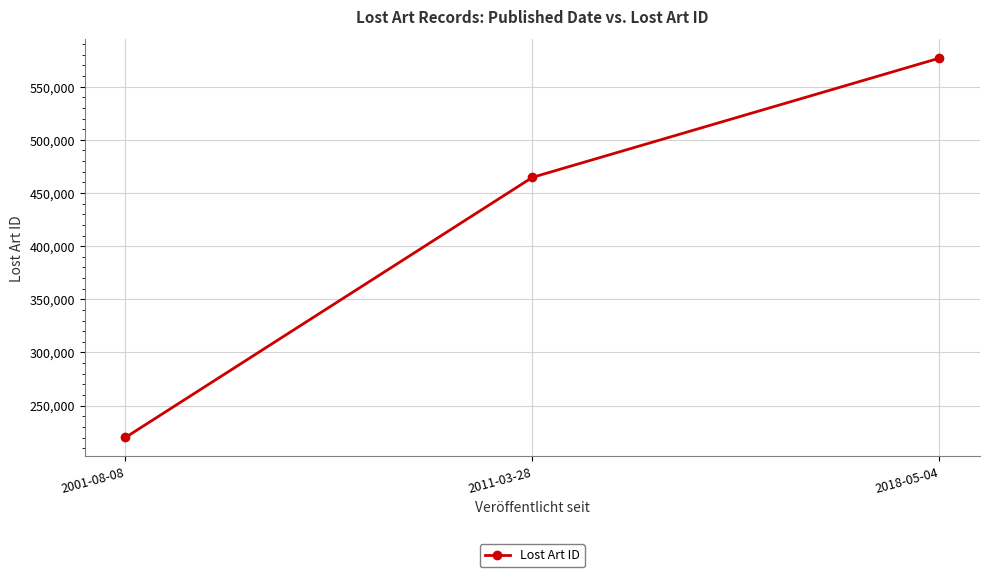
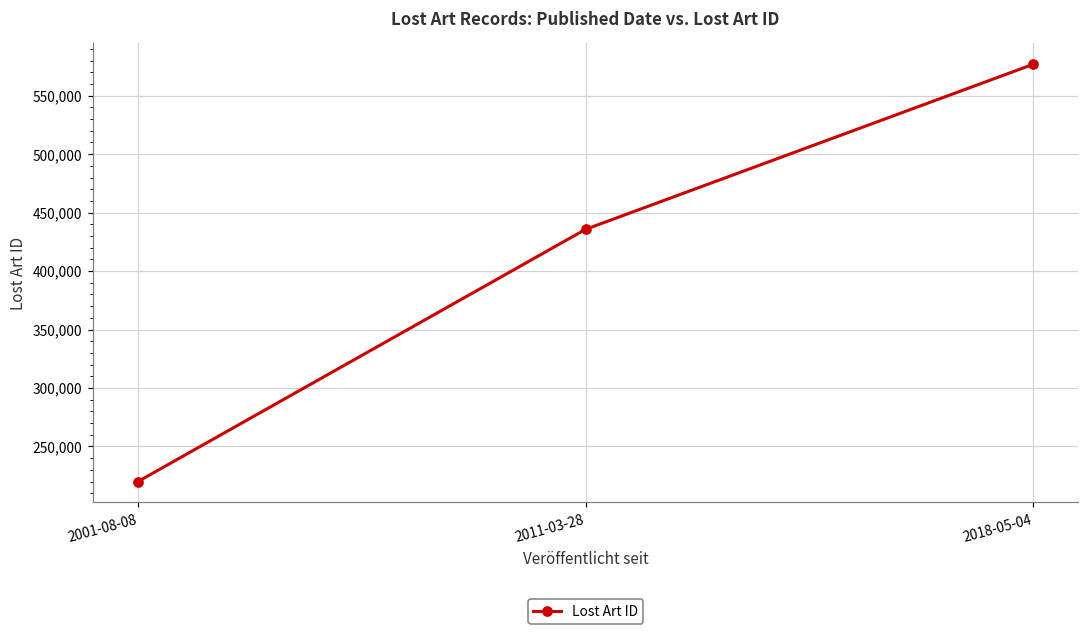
  {
    "2001-08-08": "220,000",
-   "2011-03-28": "465,000",
+   "2011-03-28": "436,000",
    "2018-05-04": "577,000"
  }
